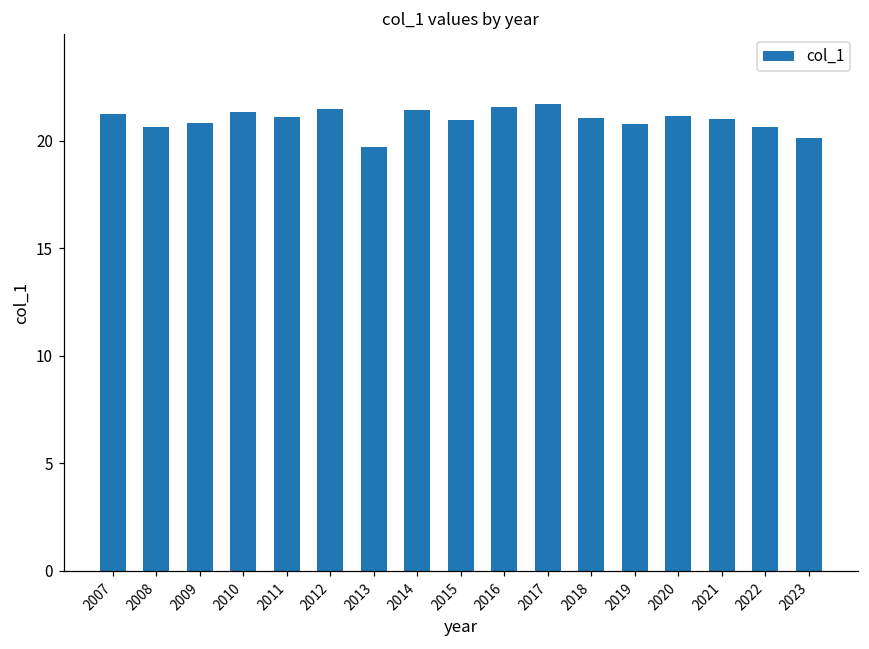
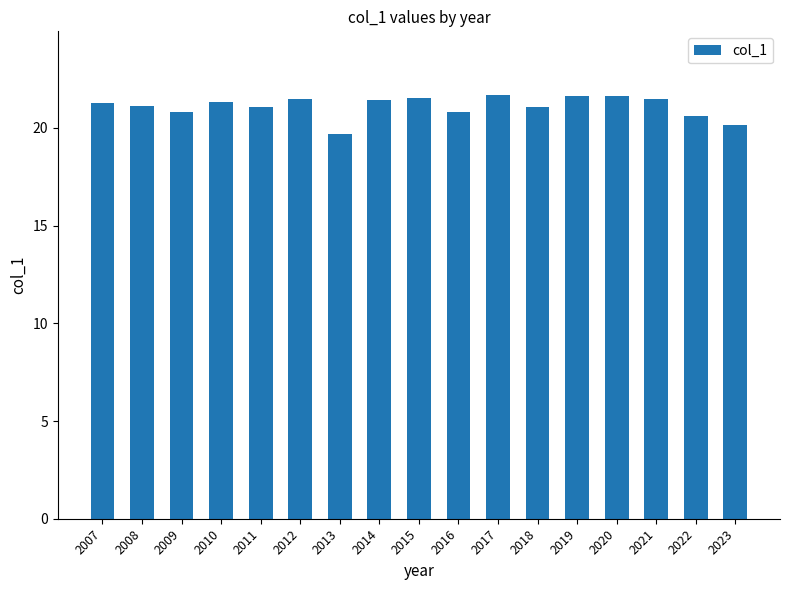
  {
    "2007": 21.3,
-   "2008": 20.6,
+   "2008": 21.1,
    "2009": 20.8,
    "2010": 21.3,
    "2011": 21.1,
    "2012": 21.5,
    "2013": 19.7,
    "2014": 21.4,
-   "2015": 20.9,
-   "2016": 21.6,
+   "2015": 21.5,
+   "2016": 20.8,
    "2017": 21.7,
    "2018": 21.0,
-   "2019": 20.8,
-   "2020": 21.2,
-   "2021": 21.0,
+   "2019": 21.7,
+   "2020": 21.6,
+   "2021": 21.5,
    "2022": 20.6,
    "2023": 20.1
  }
